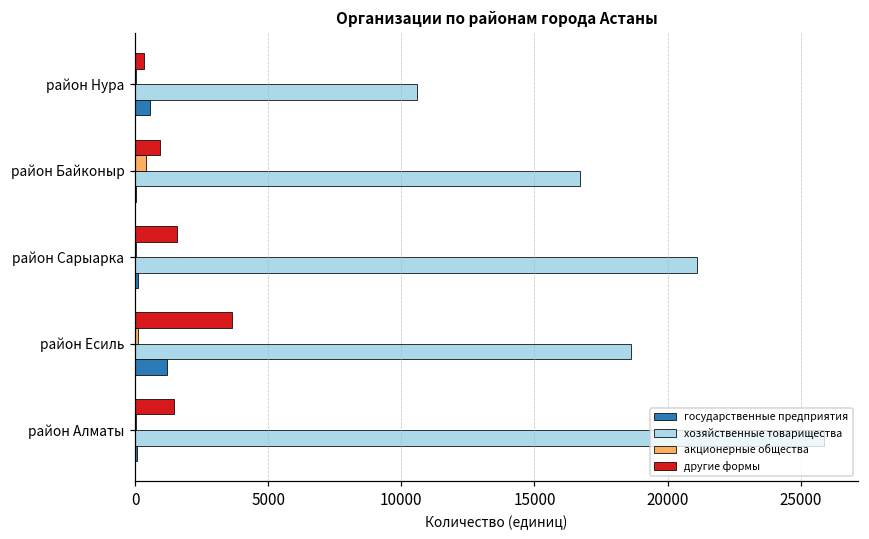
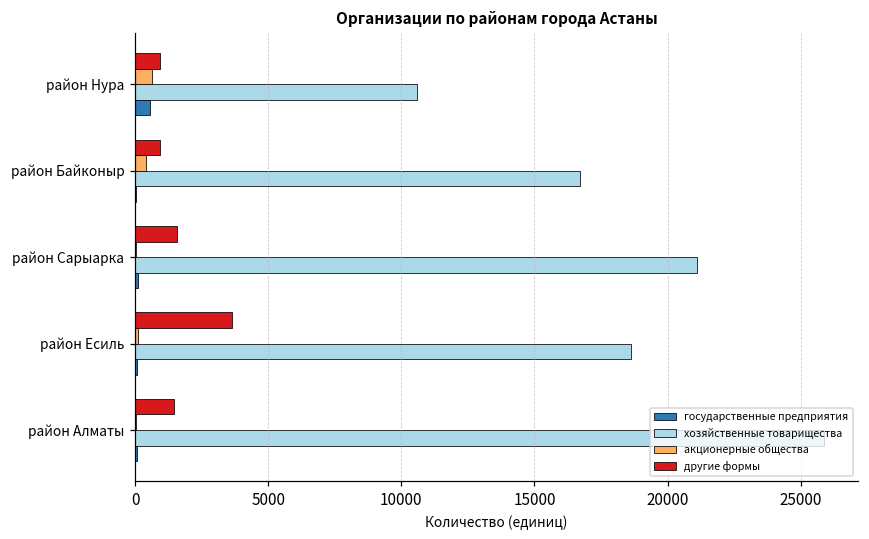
  {
    "государственные предприятия": {
      "район Нура": 600,
-     "район Есиль": 1200
+     "район Есиль": 100
    },
    "хозяйственные товарищества": {
      "район Нура": 10600,
      "район Байконыр": 16700,
      "район Сарыарка": 21100,
      "район Есиль": 18600
    },
    "акционерные общества": {
-     "район Нура": 0,
+     "район Нура": 600,
      "район Байконыр": 400
    },
    "другие формы": {
-     "район Нура": 300,
+     "район Нура": 900,
      "район Байконыр": 900,
      "район Сарыарка": 1600,
      "район Есиль": 3700,
      "район Алматы": 1500
    }
  }
